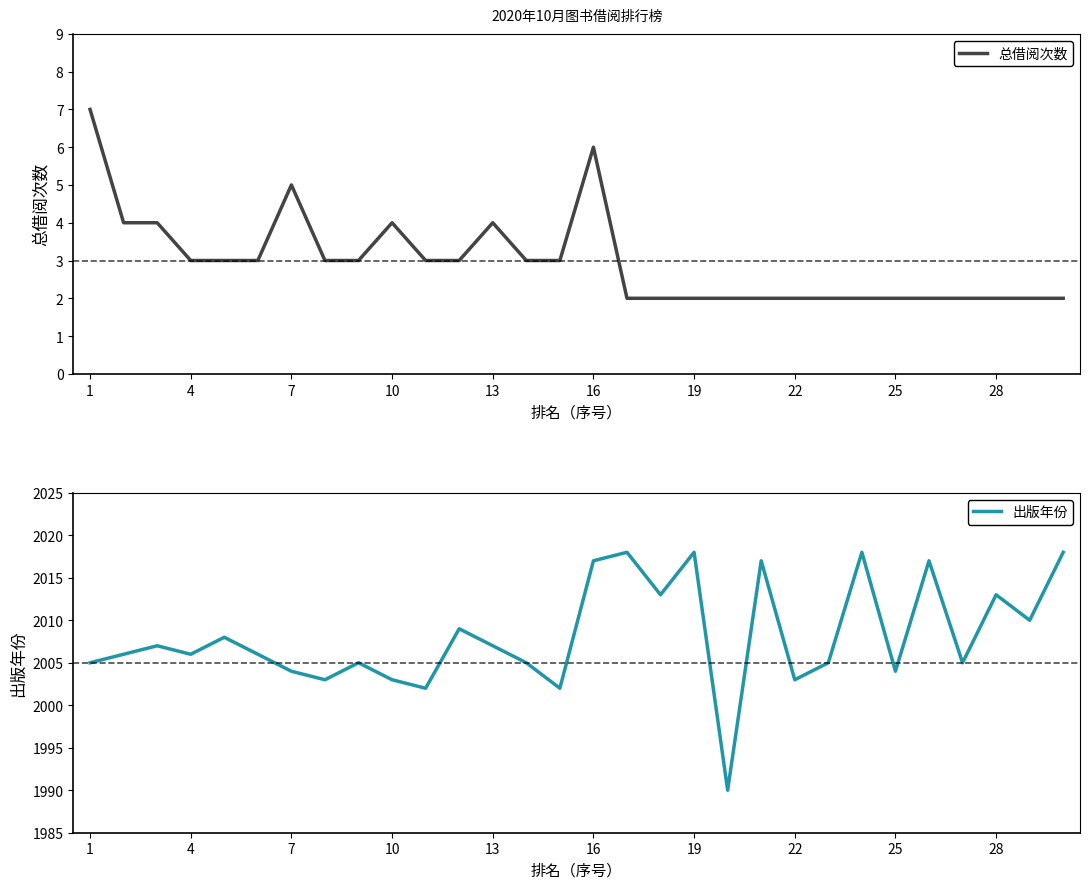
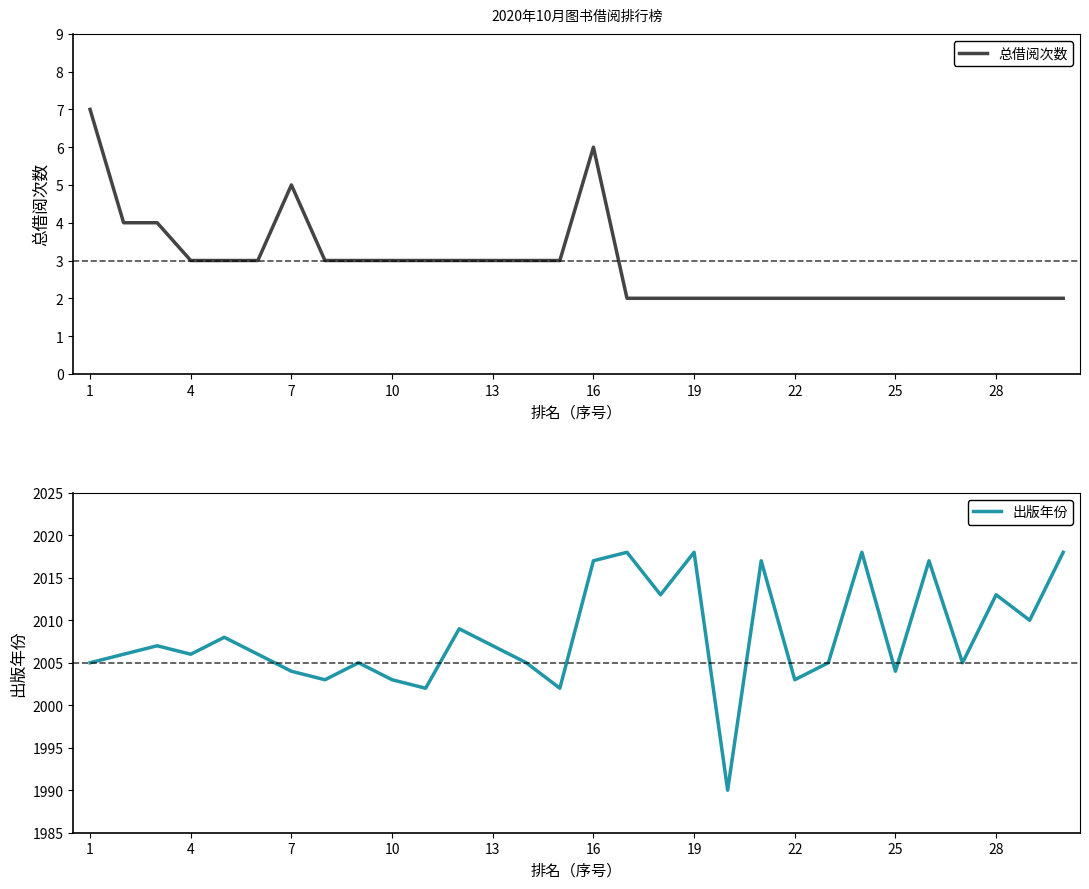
  {
    "2020年10月图书借阅排行榜": {
      "1": 7,
      "4": 3,
      "7": 5,
-     "10": 4,
-     "13": 4,
+     "10": 3,
+     "13": 3,
      "16": 6,
      "19": 2,
      "22": 2,
      "25": 2,
      "28": 2
    }
  }
